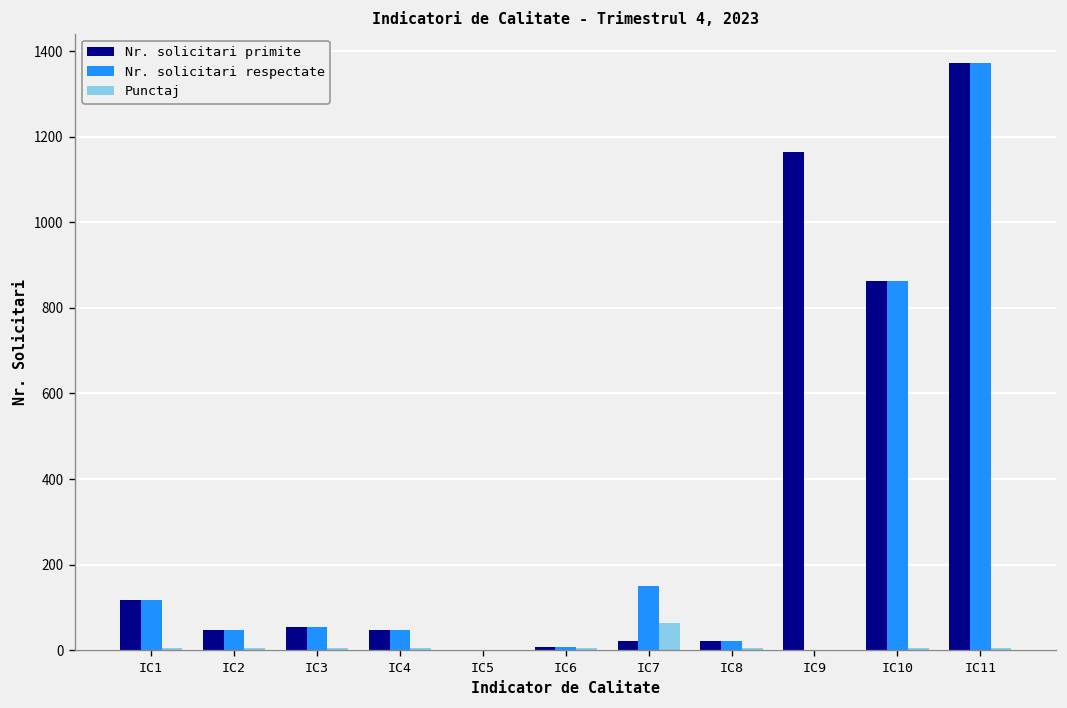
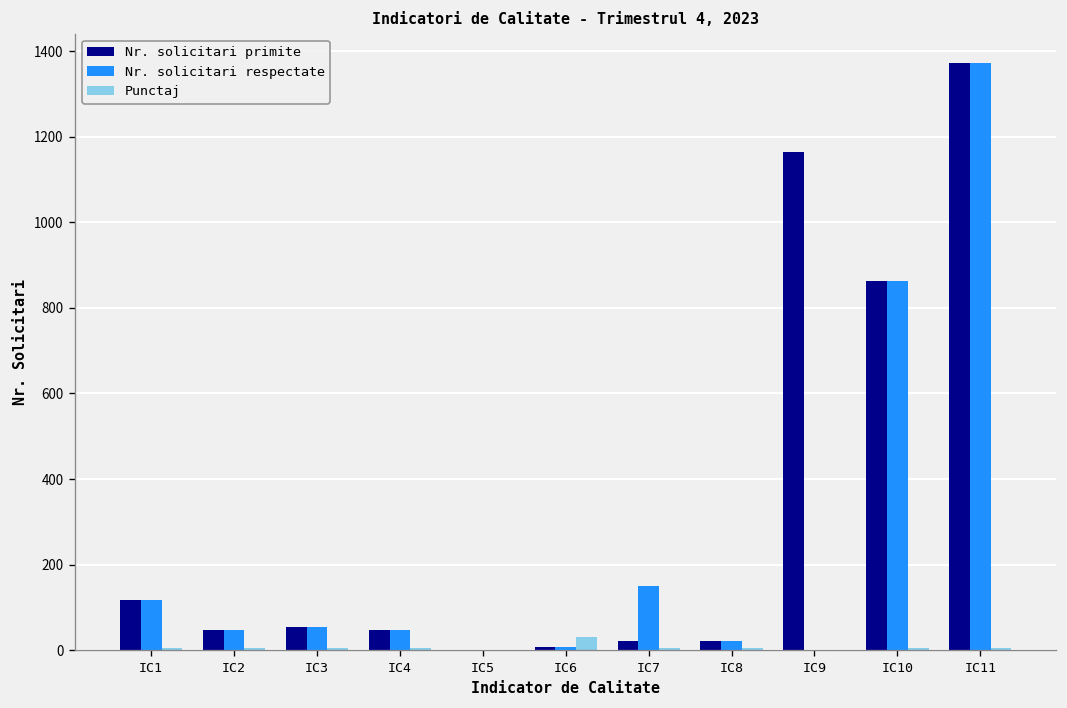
  {
    "Nr. solicitari primite": {
      "IC1": 120,
      "IC2": 50,
      "IC3": 50,
      "IC4": 50,
      "IC5": 0,
      "IC6": 10,
      "IC7": 20,
      "IC8": 20,
      "IC9": 1170,
      "IC10": 860,
      "IC11": 1370
    },
    "Nr. solicitari respectate": {
      "IC1": 120,
      "IC2": 50,
      "IC3": 50,
      "IC4": 50,
      "IC5": 0,
      "IC6": 10,
      "IC7": 150,
      "IC8": 20,
      "IC9": 0,
      "IC10": 860,
      "IC11": 1370
    },
    "Punctaj": {
      "IC5": 0,
-     "IC6": 10,
-     "IC7": 60,
+     "IC6": 30,
+     "IC7": 10,
      "IC9": 0
    }
  }
